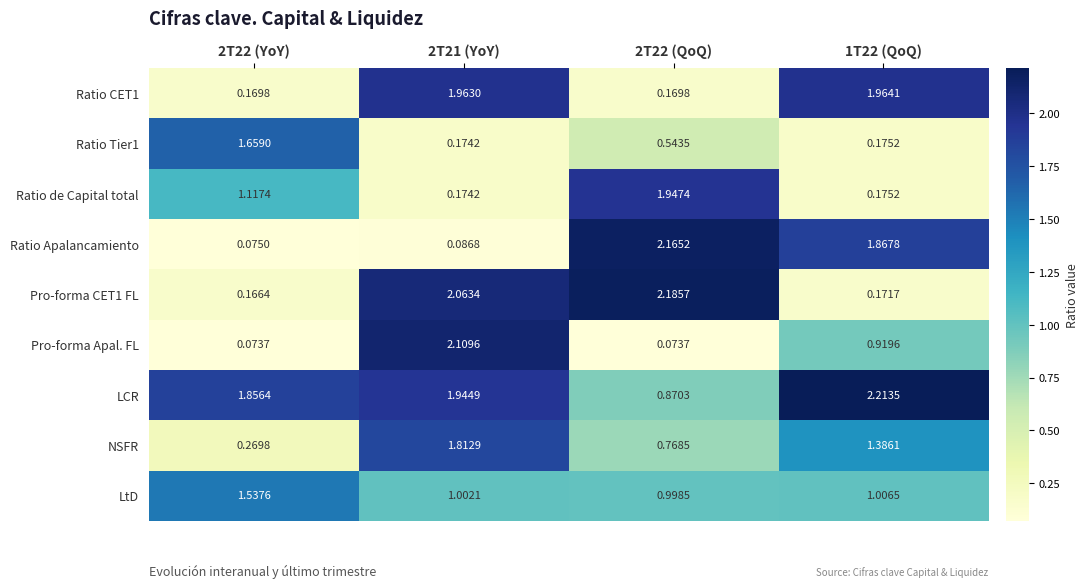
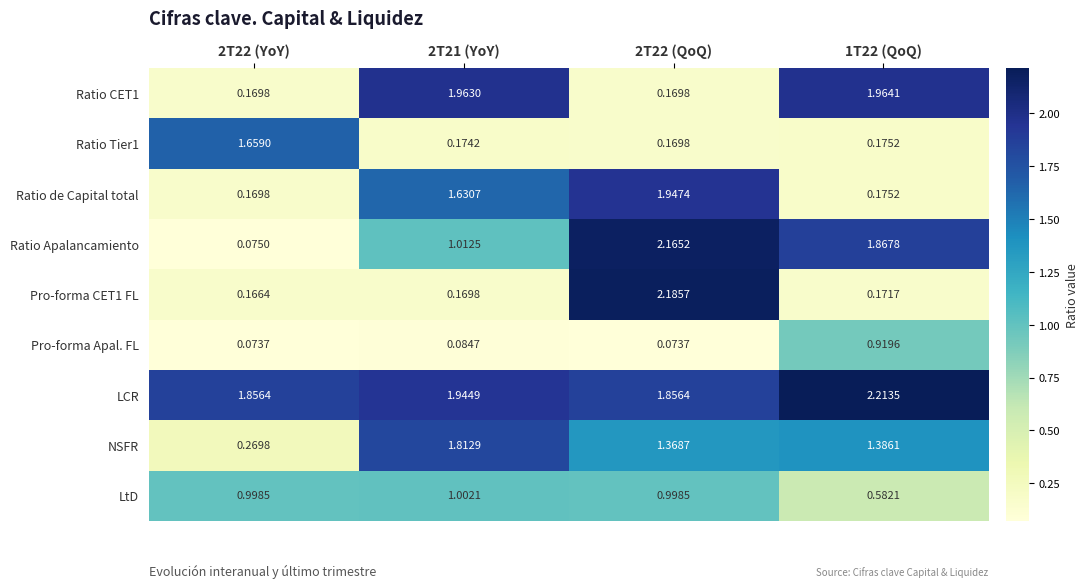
  {
    "Ratio CET1": {
      "2T22 (YoY)": 0.1698,
      "2T21 (YoY)": 1.9630,
      "2T22 (QoQ)": 0.1698,
      "1T22 (QoQ)": 1.9641
    },
    "Ratio Tier1": {
      "2T22 (YoY)": 1.6590,
      "2T21 (YoY)": 0.1742,
-     "2T22 (QoQ)": 0.5435,
+     "2T22 (QoQ)": 0.1698,
      "1T22 (QoQ)": 0.1752
    },
    "Ratio de Capital total": {
-     "2T22 (YoY)": 1.1174,
-     "2T21 (YoY)": 0.1742,
+     "2T22 (YoY)": 0.1698,
+     "2T21 (YoY)": 1.6307,
      "2T22 (QoQ)": 1.9474,
      "1T22 (QoQ)": 0.1752
    },
    "Ratio Apalancamiento": {
      "2T22 (YoY)": 0.0750,
-     "2T21 (YoY)": 0.0868,
+     "2T21 (YoY)": 1.0125,
      "2T22 (QoQ)": 2.1652,
      "1T22 (QoQ)": 1.8678
    },
    "Pro-forma CET1 FL": {
      "2T22 (YoY)": 0.1664,
-     "2T21 (YoY)": 2.0634,
+     "2T21 (YoY)": 0.1698,
      "2T22 (QoQ)": 2.1857,
      "1T22 (QoQ)": 0.1717
    },
    "Pro-forma Apal. FL": {
      "2T22 (YoY)": 0.0737,
-     "2T21 (YoY)": 2.1096,
+     "2T21 (YoY)": 0.0847,
      "2T22 (QoQ)": 0.0737,
      "1T22 (QoQ)": 0.9196
    },
    "LCR": {
      "2T22 (YoY)": 1.8564,
      "2T21 (YoY)": 1.9449,
-     "2T22 (QoQ)": 0.8703,
+     "2T22 (QoQ)": 1.8564,
      "1T22 (QoQ)": 2.2135
    },
    "NSFR": {
      "2T22 (YoY)": 0.2698,
      "2T21 (YoY)": 1.8129,
-     "2T22 (QoQ)": 0.7685,
+     "2T22 (QoQ)": 1.3687,
      "1T22 (QoQ)": 1.3861
    },
    "LtD": {
-     "2T22 (YoY)": 1.5376,
+     "2T22 (YoY)": 0.9985,
      "2T21 (YoY)": 1.0021,
      "2T22 (QoQ)": 0.9985,
-     "1T22 (QoQ)": 1.0065
+     "1T22 (QoQ)": 0.5821
    }
  }
